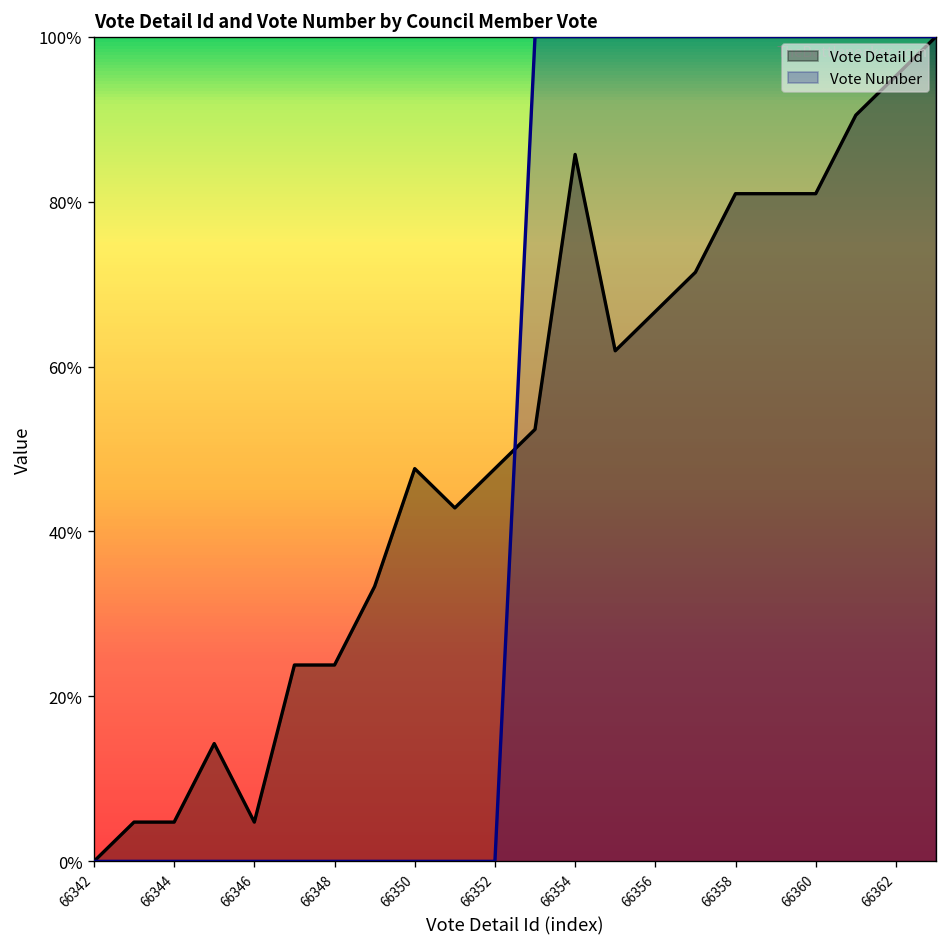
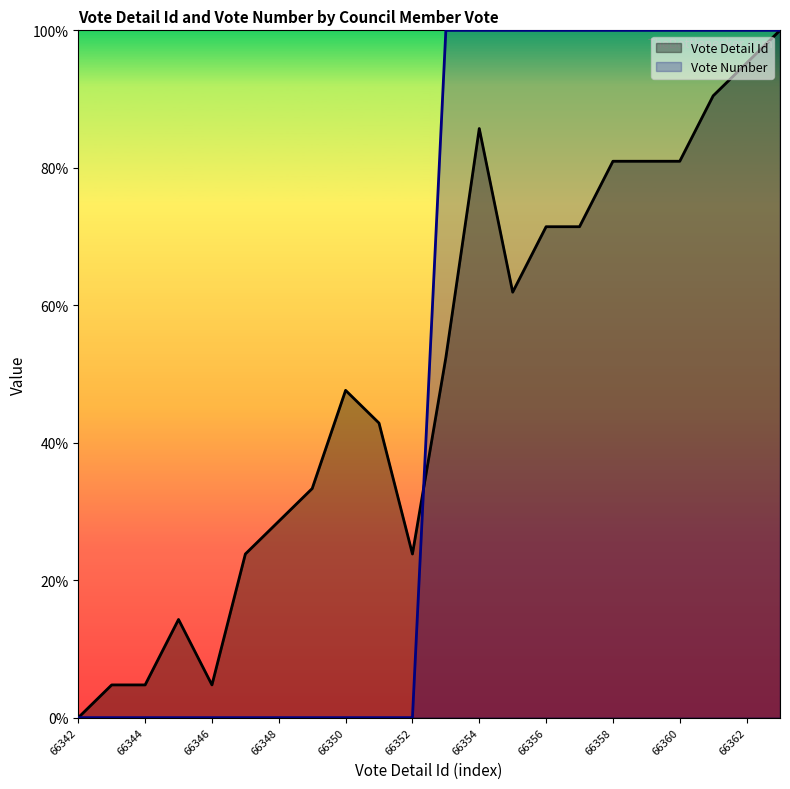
  {
    "Vote Detail Id": {
      "66344": "5%",
      "66346": "5%",
-     "66348": "24%",
+     "66348": "29%",
      "66350": "48%",
-     "66352": "48%",
+     "66352": "24%",
      "66354": "86%",
-     "66356": "67%",
+     "66356": "71%",
      "66358": "81%",
      "66360": "81%"
    },
    "Vote Number": {
      "66344": "0%",
      "66346": "0%",
      "66348": "0%",
      "66350": "0%",
      "66352": "0%",
      "66354": "100%",
      "66356": "100%",
      "66358": "100%",
      "66360": "100%",
      "66362": "100%"
    }
  }
